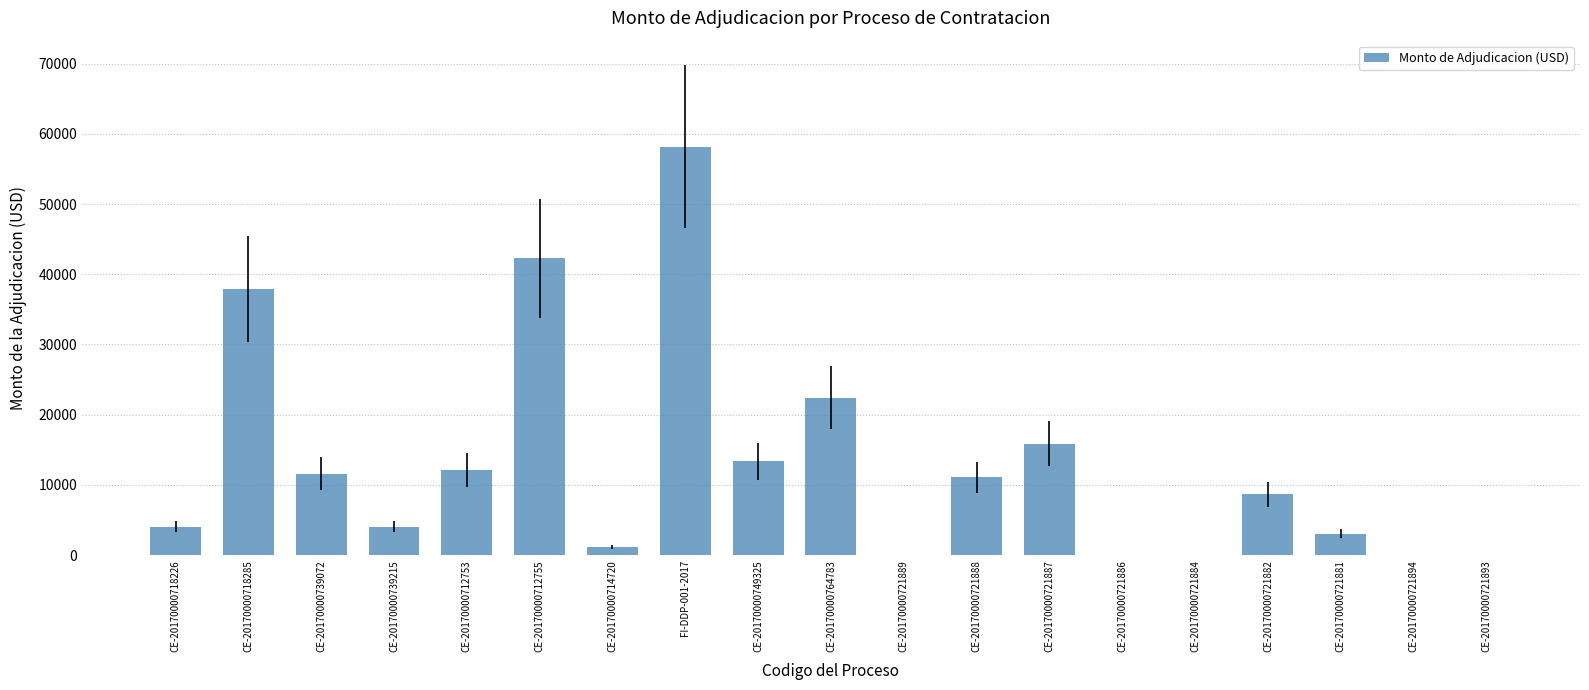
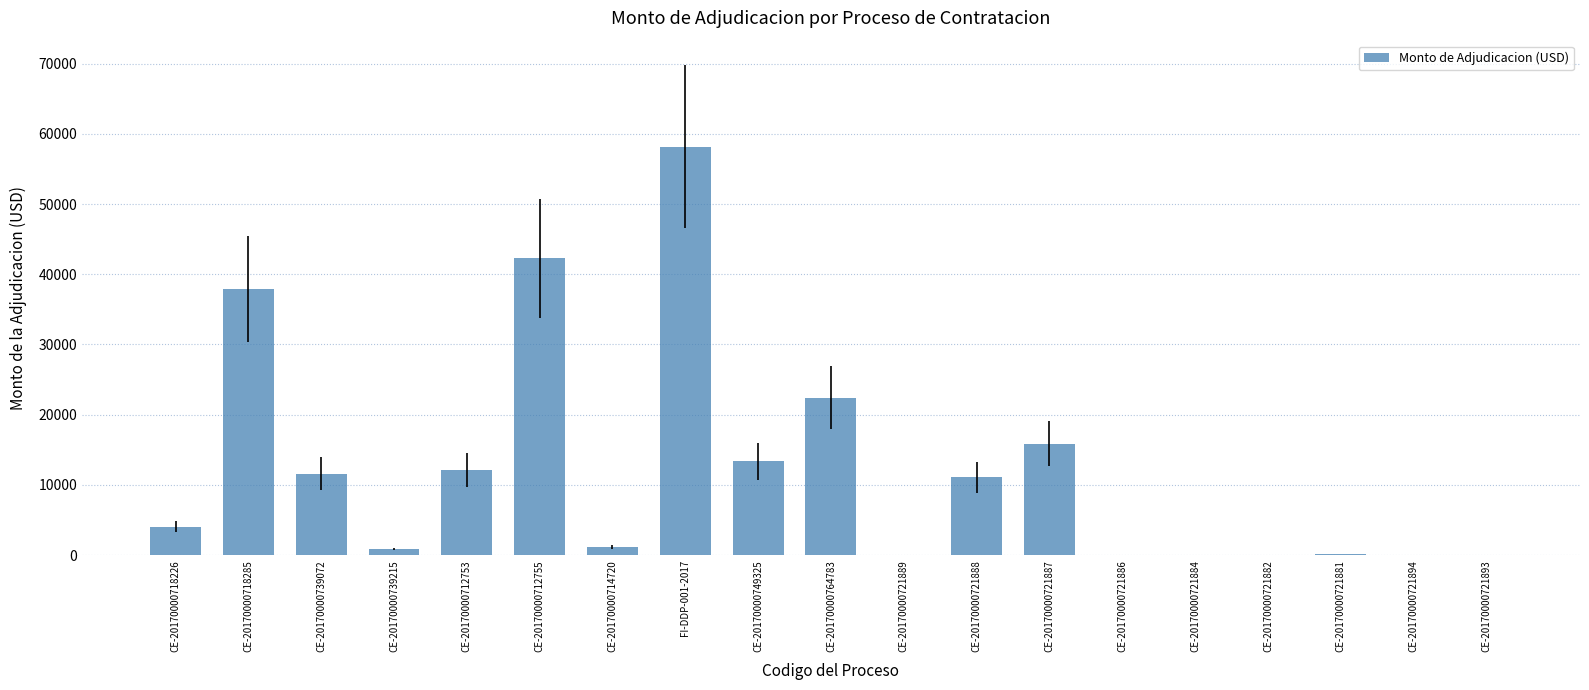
  {
    "CE-20170000718226": 4000,
    "CE-20170000718285": 38000,
    "CE-20170000739072": 12000,
-   "CE-20170000739215": 4000,
+   "CE-20170000739215": 1000,
    "CE-20170000712753": 12000,
    "CE-20170000712755": 42000,
    "CE-20170000714720": 1000,
    "FI-DDP-001-2017": 58000,
    "CE-20170000749325": 13000,
    "CE-20170000764783": 22000,
    "CE-20170000721888": 11000,
    "CE-20170000721887": 16000,
-   "CE-20170000721882": 9000,
-   "CE-20170000721881": 3000
+   "CE-20170000721882": 0,
+   "CE-20170000721881": 0
  }
